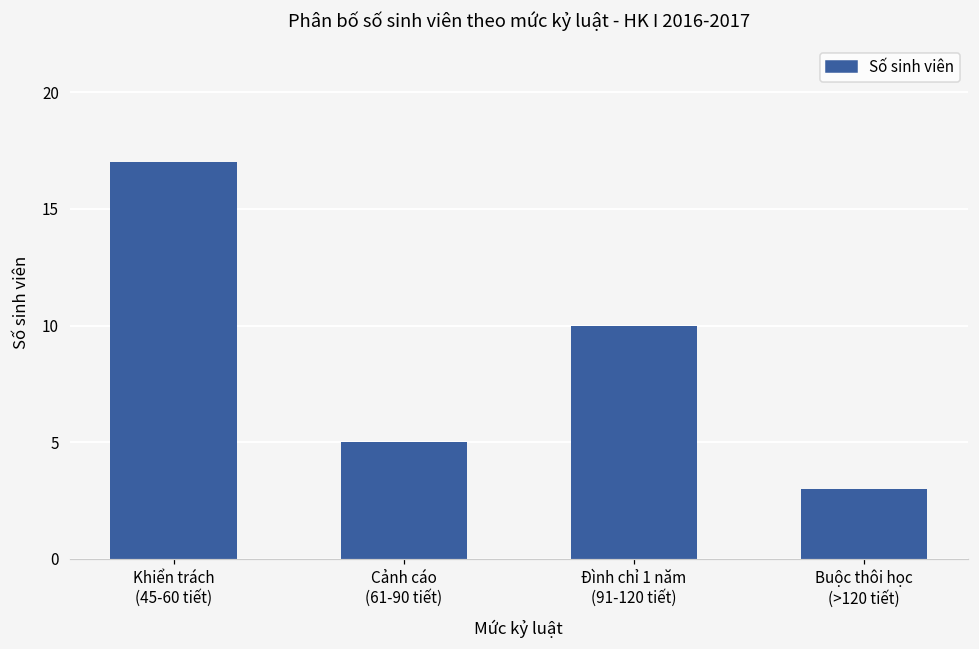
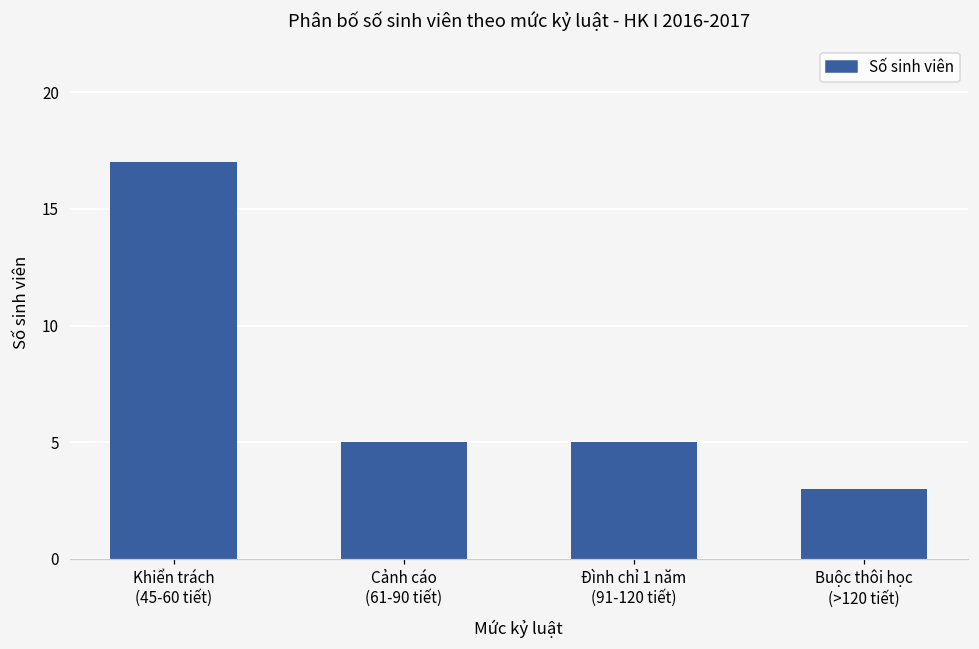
  {
    "Khiển trách (45-60 tiết)": 17,
    "Cảnh cáo (61-90 tiết)": 5,
-   "Đình chỉ 1 năm (91-120 tiết)": 10,
+   "Đình chỉ 1 năm (91-120 tiết)": 5,
    "Buộc thôi học (>120 tiết)": 3
  }
